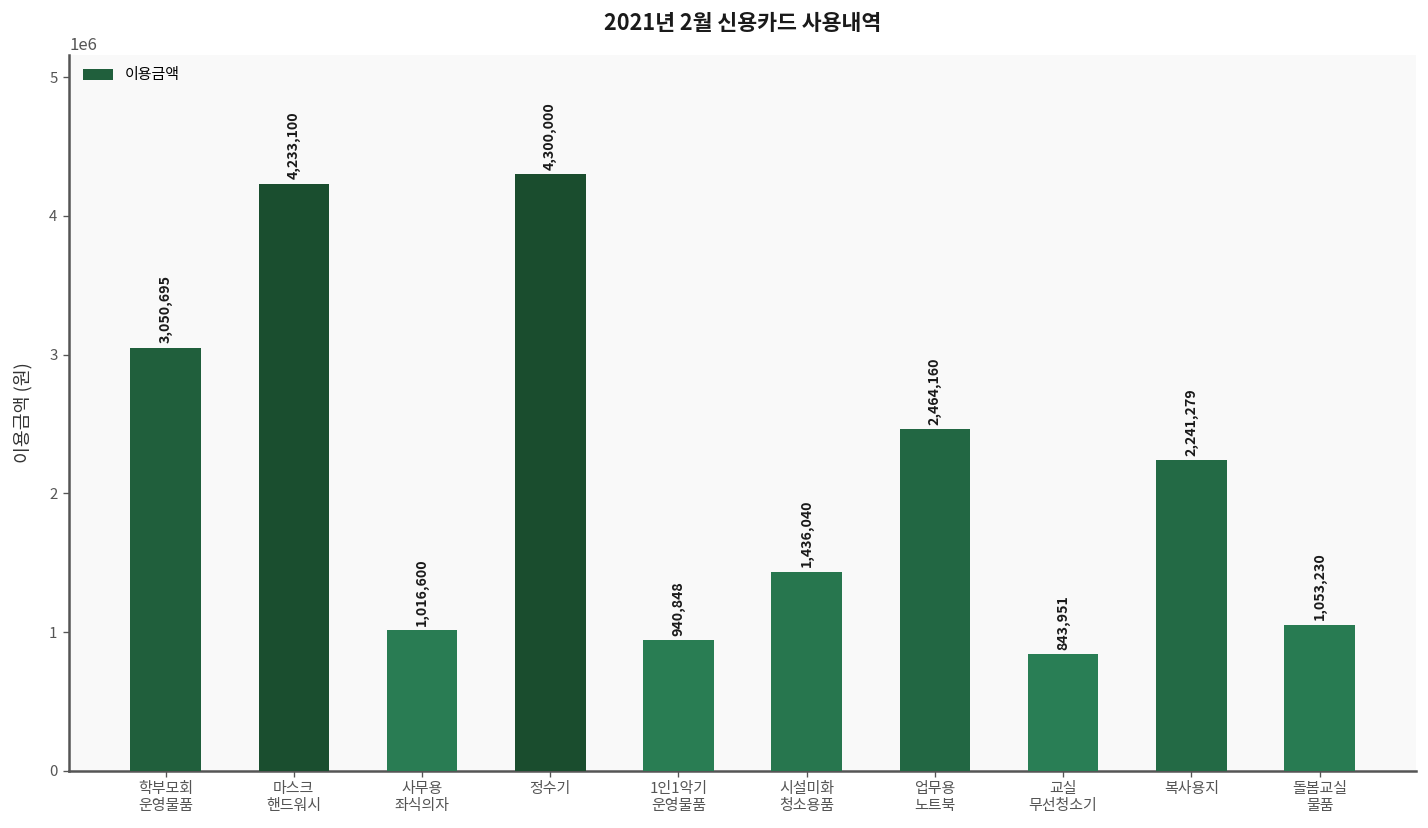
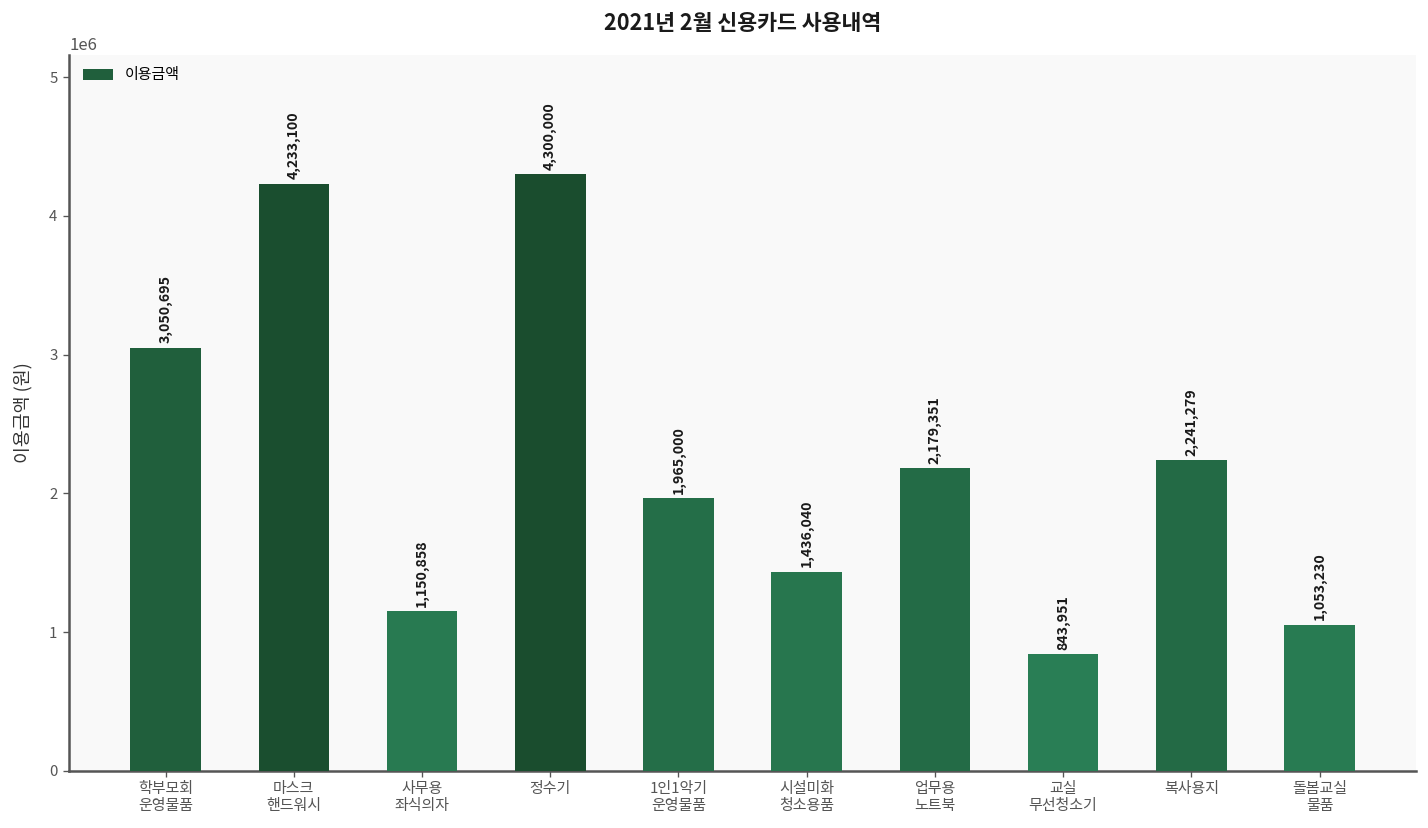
  {
    "학부모회 운영물품": "3,050,695",
    "마스크 핸드워시": "4,233,100",
-   "사무용 좌식의자": "1,016,600",
+   "사무용 좌식의자": "1,150,858",
    "정수기": "4,300,000",
-   "1인1악기 운영물품": "940,848",
+   "1인1악기 운영물품": "1,965,000",
    "시설미화 청소용품": "1,436,040",
-   "업무용 노트북": "2,464,160",
+   "업무용 노트북": "2,179,351",
    "교실 무선청소기": "843,951",
    "복사용지": "2,241,279",
    "돌봄교실 물품": "1,053,230"
  }
